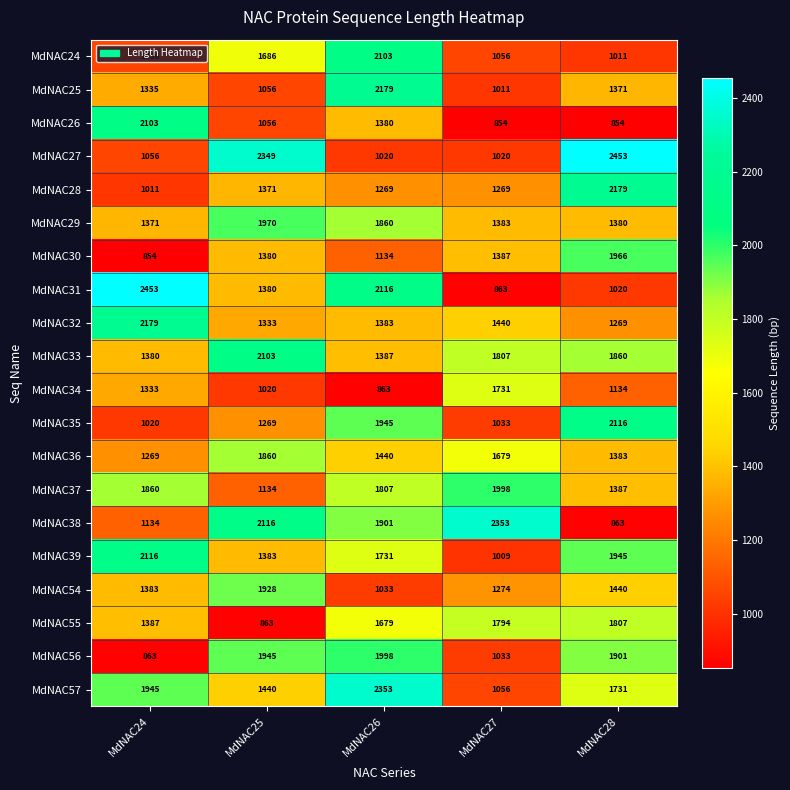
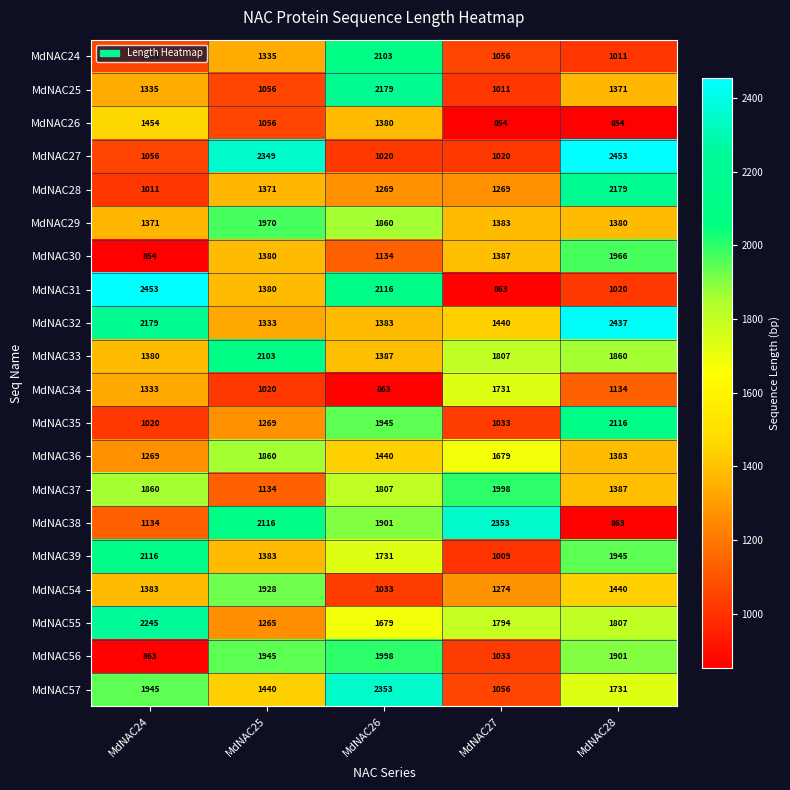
  {
    "MdNAC24": {
-     "MdNAC25": 1686,
+     "MdNAC25": 1335,
      "MdNAC26": 2103,
      "MdNAC27": 1056,
      "MdNAC28": 1011
    },
    "MdNAC25": {
      "MdNAC24": 1335,
      "MdNAC25": 1056,
      "MdNAC26": 2179,
      "MdNAC27": 1011,
      "MdNAC28": 1371
    },
    "MdNAC26": {
-     "MdNAC24": 2103,
+     "MdNAC24": 1454,
      "MdNAC25": 1056,
      "MdNAC26": 1380,
      "MdNAC27": 854,
      "MdNAC28": 854
    },
    "MdNAC27": {
      "MdNAC24": 1056,
      "MdNAC25": 2349,
      "MdNAC26": 1020,
      "MdNAC27": 1020,
      "MdNAC28": 2453
    },
    "MdNAC28": {
      "MdNAC24": 1011,
      "MdNAC25": 1371,
      "MdNAC26": 1269,
      "MdNAC27": 1269,
      "MdNAC28": 2179
    },
    "MdNAC29": {
      "MdNAC24": 1371,
      "MdNAC25": 1970,
      "MdNAC26": 1860,
      "MdNAC27": 1383,
      "MdNAC28": 1380
    },
    "MdNAC30": {
      "MdNAC24": 854,
      "MdNAC25": 1380,
      "MdNAC26": 1134,
      "MdNAC27": 1387,
      "MdNAC28": 1966
    },
    "MdNAC31": {
      "MdNAC24": 2453,
      "MdNAC25": 1380,
      "MdNAC26": 2116,
      "MdNAC27": 863,
      "MdNAC28": 1020
    },
    "MdNAC32": {
      "MdNAC24": 2179,
      "MdNAC25": 1333,
      "MdNAC26": 1383,
      "MdNAC27": 1440,
-     "MdNAC28": 1269
+     "MdNAC28": 2437
    },
    "MdNAC33": {
      "MdNAC24": 1380,
      "MdNAC25": 2103,
      "MdNAC26": 1387,
      "MdNAC27": 1807,
      "MdNAC28": 1860
    },
    "MdNAC34": {
      "MdNAC24": 1333,
      "MdNAC25": 1020,
      "MdNAC26": 863,
      "MdNAC27": 1731,
      "MdNAC28": 1134
    },
    "MdNAC35": {
      "MdNAC24": 1020,
      "MdNAC25": 1269,
      "MdNAC26": 1945,
      "MdNAC27": 1033,
      "MdNAC28": 2116
    },
    "MdNAC36": {
      "MdNAC24": 1269,
      "MdNAC25": 1860,
      "MdNAC26": 1440,
      "MdNAC27": 1679,
      "MdNAC28": 1383
    },
    "MdNAC37": {
      "MdNAC24": 1860,
      "MdNAC25": 1134,
      "MdNAC26": 1807,
      "MdNAC27": 1998,
      "MdNAC28": 1387
    },
    "MdNAC38": {
      "MdNAC24": 1134,
      "MdNAC25": 2116,
      "MdNAC26": 1901,
      "MdNAC27": 2353,
      "MdNAC28": 863
    },
    "MdNAC39": {
      "MdNAC24": 2116,
      "MdNAC25": 1383,
      "MdNAC26": 1731,
      "MdNAC27": 1009,
      "MdNAC28": 1945
    },
    "MdNAC54": {
      "MdNAC24": 1383,
      "MdNAC25": 1928,
      "MdNAC26": 1033,
      "MdNAC27": 1274,
      "MdNAC28": 1440
    },
    "MdNAC55": {
-     "MdNAC24": 1387,
-     "MdNAC25": 863,
+     "MdNAC24": 2245,
+     "MdNAC25": 1265,
      "MdNAC26": 1679,
      "MdNAC27": 1794,
      "MdNAC28": 1807
    },
    "MdNAC56": {
      "MdNAC24": 863,
      "MdNAC25": 1945,
      "MdNAC26": 1998,
      "MdNAC27": 1033,
      "MdNAC28": 1901
    },
    "MdNAC57": {
      "MdNAC24": 1945,
      "MdNAC25": 1440,
      "MdNAC26": 2353,
      "MdNAC27": 1056,
      "MdNAC28": 1731
    }
  }
